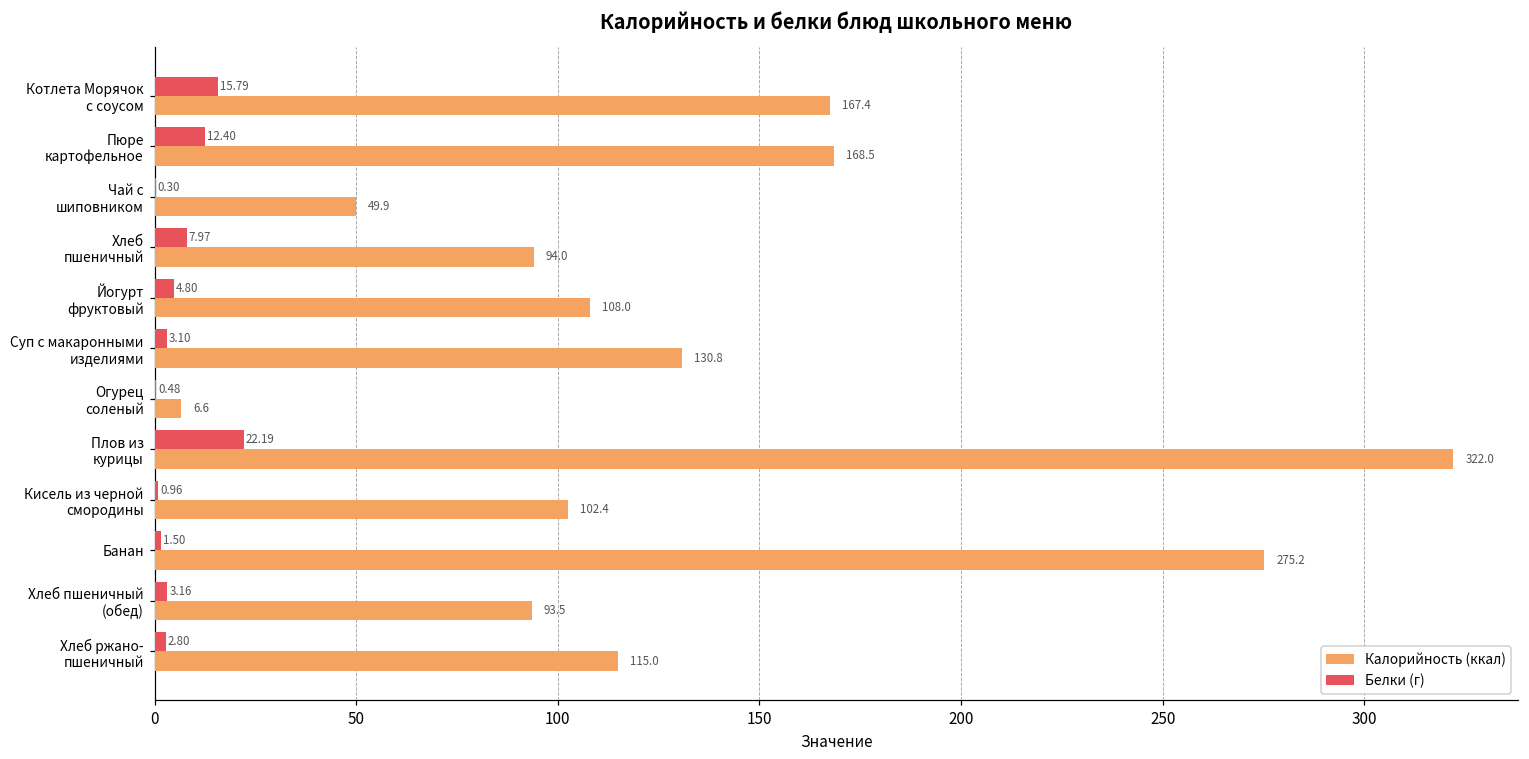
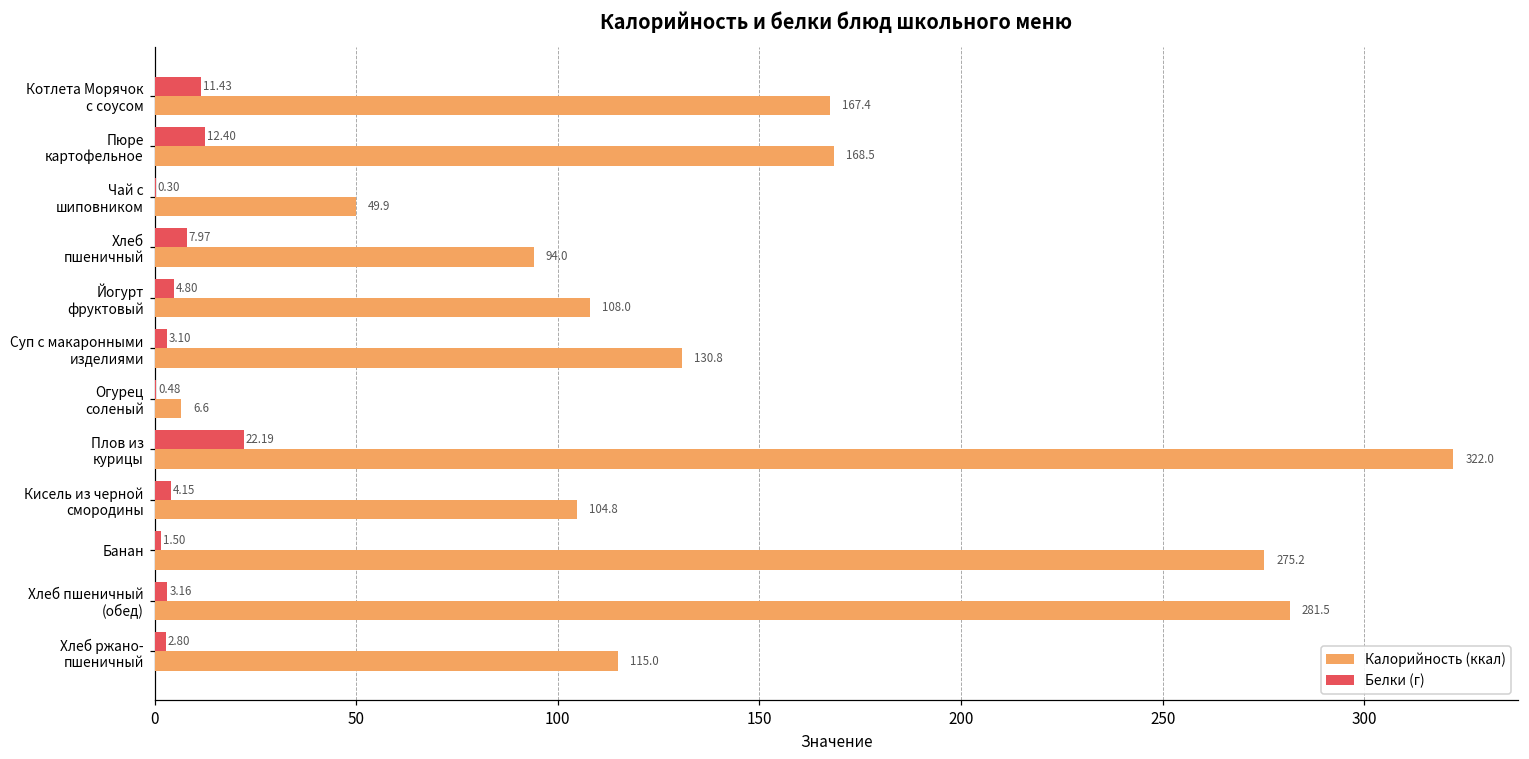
  {
    "Калорийность (ккал)": {
      "Котлета Морячок с соусом": 167.4,
      "Пюре картофельное": 168.5,
      "Чай с шиповником": 49.9,
      "Хлеб пшеничный": 94.0,
      "Йогурт фруктовый": 108.0,
      "Суп с макаронными изделиями": 130.8,
      "Огурец соленый": 6.6,
      "Плов из курицы": 322.0,
-     "Кисель из черной смородины": 102.4,
+     "Кисель из черной смородины": 104.8,
      "Банан": 275.2,
-     "Хлеб пшеничный (обед)": 93.5,
+     "Хлеб пшеничный (обед)": 281.5,
      "Хлеб ржано- пшеничный": 115.0
    },
    "Белки (г)": {
-     "Котлета Морячок с соусом": 15.79,
+     "Котлета Морячок с соусом": 11.43,
      "Пюре картофельное": 12.40,
      "Чай с шиповником": 0.30,
      "Хлеб пшеничный": 7.97,
      "Йогурт фруктовый": 4.80,
      "Суп с макаронными изделиями": 3.10,
      "Огурец соленый": 0.48,
      "Плов из курицы": 22.19,
-     "Кисель из черной смородины": 0.96,
+     "Кисель из черной смородины": 4.15,
      "Банан": 1.50,
      "Хлеб пшеничный (обед)": 3.16,
      "Хлеб ржано- пшеничный": 2.80
    }
  }
